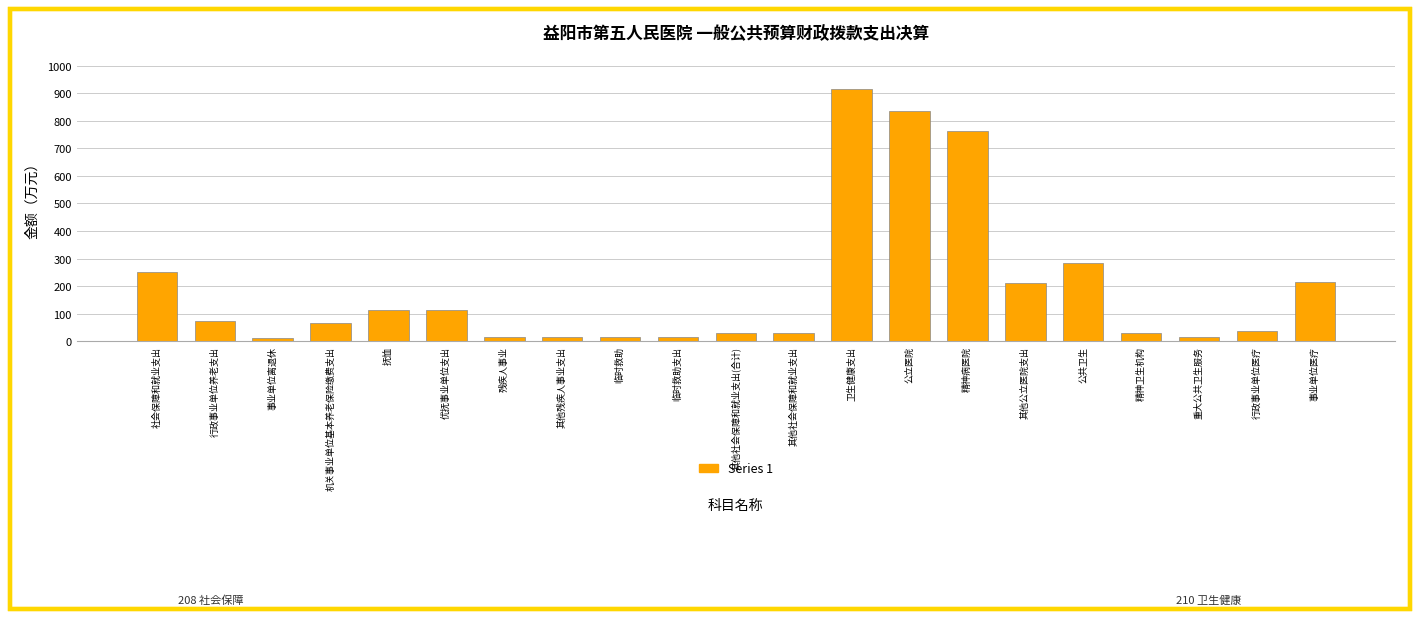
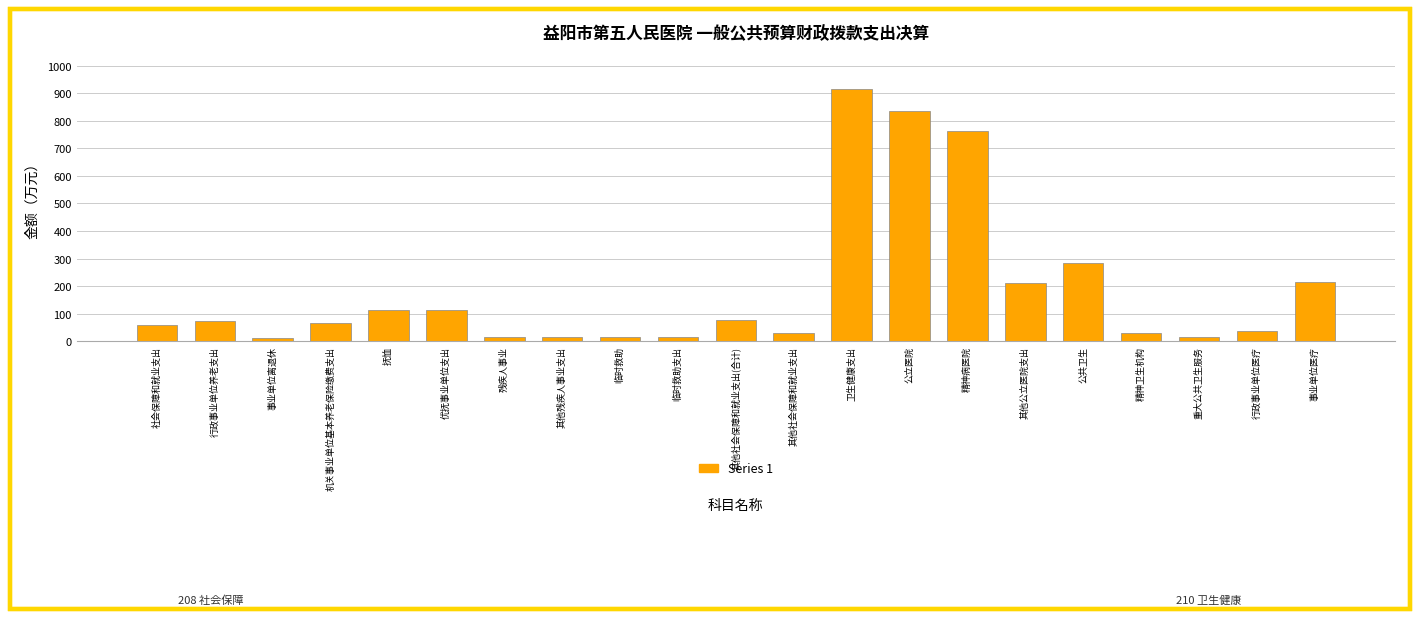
  {
-   "社会保障和就业支出": 250,
+   "社会保障和就业支出": 60,
    "行政事业单位养老支出": 70,
    "事业单位离退休": 10,
    "机关事业单位基本养老保险缴费支出": 70,
    "抚恤": 110,
    "优抚事业单位支出": 110,
    "残疾人事业": 20,
    "其他残疾人事业支出": 20,
    "临时救助": 20,
    "临时救助支出": 20,
-   "其他社会保障和就业支出(合计)": 30,
+   "其他社会保障和就业支出(合计)": 80,
    "其他社会保障和就业支出": 30,
    "卫生健康支出": 920,
    "公立医院": 840,
    "精神病医院": 760,
    "其他公立医院支出": 210,
    "公共卫生": 280,
    "精神卫生机构": 30,
    "重大公共卫生服务": 10,
    "行政事业单位医疗": 40,
    "事业单位医疗": 210
  }
